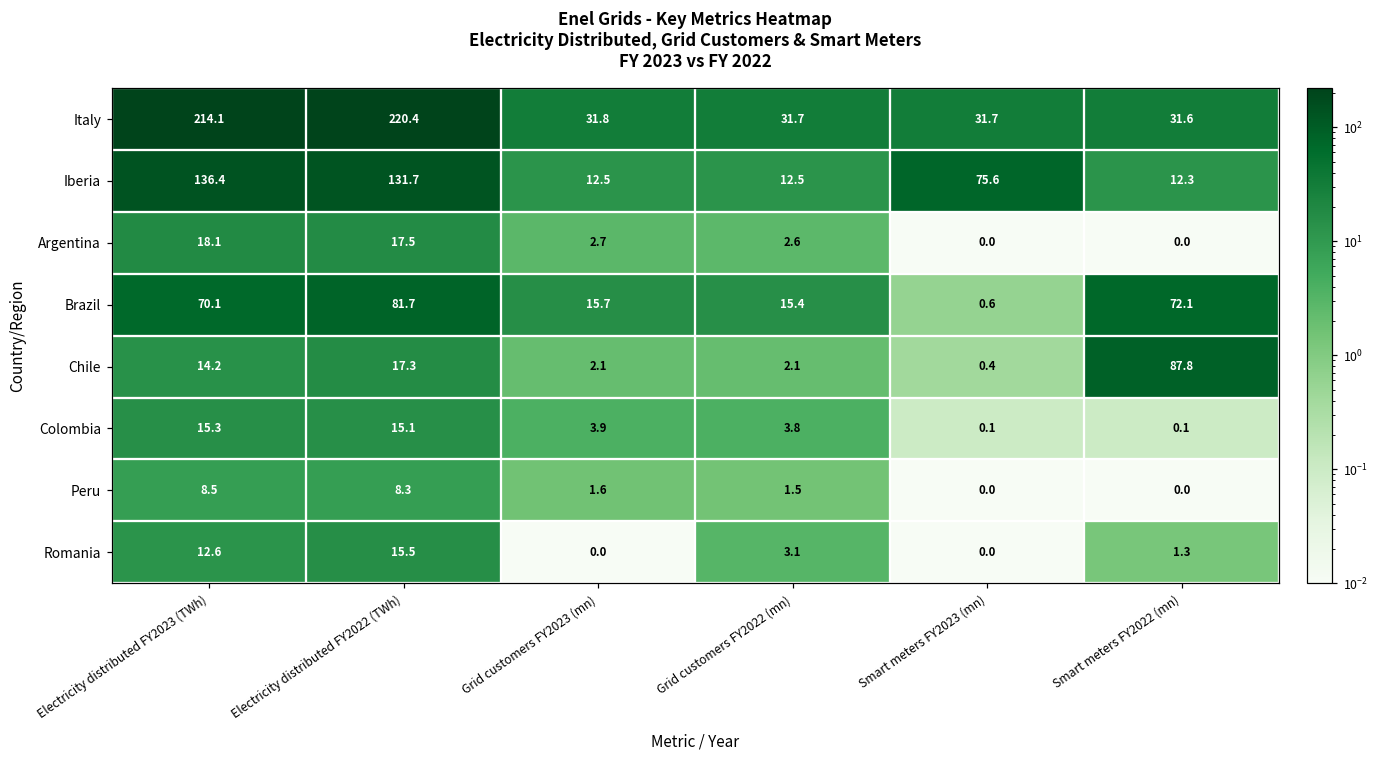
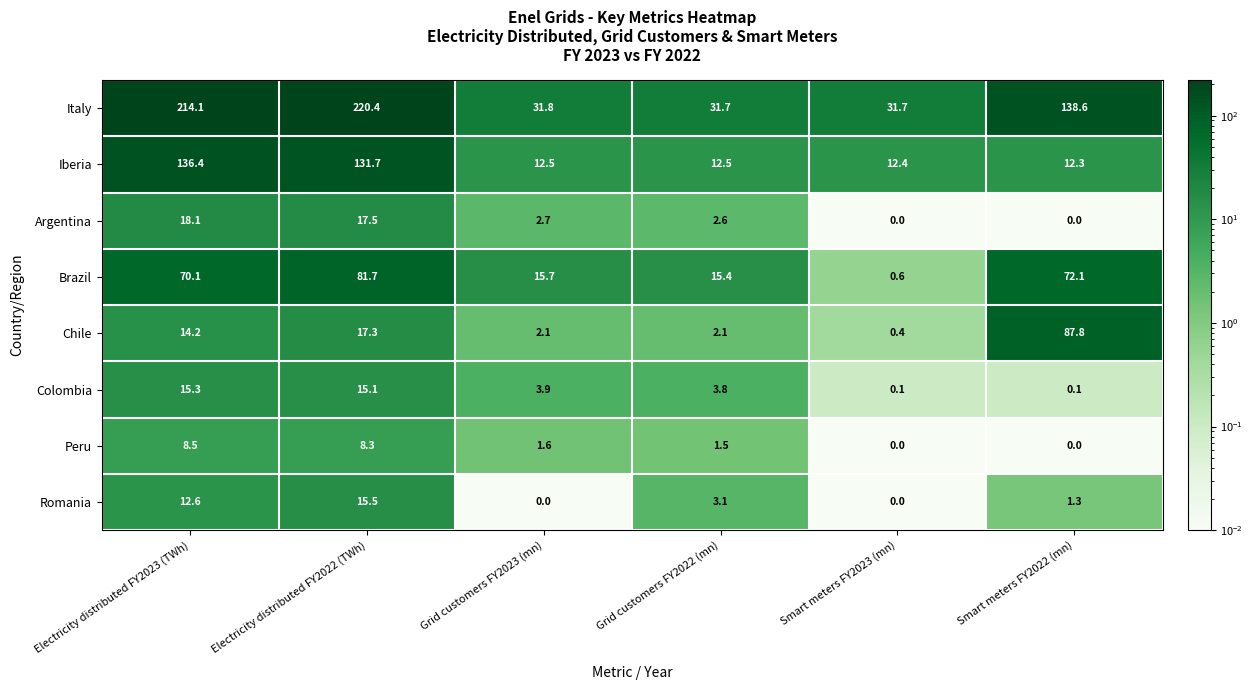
  {
    "Italy": {
      "Electricity distributed FY2023 (TWh)": 214.1,
      "Electricity distributed FY2022 (TWh)": 220.4,
      "Grid customers FY2023 (mn)": 31.8,
      "Grid customers FY2022 (mn)": 31.7,
      "Smart meters FY2023 (mn)": 31.7,
-     "Smart meters FY2022 (mn)": 31.6
+     "Smart meters FY2022 (mn)": 138.6
    },
    "Iberia": {
      "Electricity distributed FY2023 (TWh)": 136.4,
      "Electricity distributed FY2022 (TWh)": 131.7,
      "Grid customers FY2023 (mn)": 12.5,
      "Grid customers FY2022 (mn)": 12.5,
-     "Smart meters FY2023 (mn)": 75.6,
+     "Smart meters FY2023 (mn)": 12.4,
      "Smart meters FY2022 (mn)": 12.3
    },
    "Argentina": {
      "Electricity distributed FY2023 (TWh)": 18.1,
      "Electricity distributed FY2022 (TWh)": 17.5,
      "Grid customers FY2023 (mn)": 2.7,
      "Grid customers FY2022 (mn)": 2.6,
      "Smart meters FY2023 (mn)": 0.0,
      "Smart meters FY2022 (mn)": 0.0
    },
    "Brazil": {
      "Electricity distributed FY2023 (TWh)": 70.1,
      "Electricity distributed FY2022 (TWh)": 81.7,
      "Grid customers FY2023 (mn)": 15.7,
      "Grid customers FY2022 (mn)": 15.4,
      "Smart meters FY2023 (mn)": 0.6,
      "Smart meters FY2022 (mn)": 72.1
    },
    "Chile": {
      "Electricity distributed FY2023 (TWh)": 14.2,
      "Electricity distributed FY2022 (TWh)": 17.3,
      "Grid customers FY2023 (mn)": 2.1,
      "Grid customers FY2022 (mn)": 2.1,
      "Smart meters FY2023 (mn)": 0.4,
      "Smart meters FY2022 (mn)": 87.8
    },
    "Colombia": {
      "Electricity distributed FY2023 (TWh)": 15.3,
      "Electricity distributed FY2022 (TWh)": 15.1,
      "Grid customers FY2023 (mn)": 3.9,
      "Grid customers FY2022 (mn)": 3.8,
      "Smart meters FY2023 (mn)": 0.1,
      "Smart meters FY2022 (mn)": 0.1
    },
    "Peru": {
      "Electricity distributed FY2023 (TWh)": 8.5,
      "Electricity distributed FY2022 (TWh)": 8.3,
      "Grid customers FY2023 (mn)": 1.6,
      "Grid customers FY2022 (mn)": 1.5,
      "Smart meters FY2023 (mn)": 0.0,
      "Smart meters FY2022 (mn)": 0.0
    },
    "Romania": {
      "Electricity distributed FY2023 (TWh)": 12.6,
      "Electricity distributed FY2022 (TWh)": 15.5,
      "Grid customers FY2023 (mn)": 0.0,
      "Grid customers FY2022 (mn)": 3.1,
      "Smart meters FY2023 (mn)": 0.0,
      "Smart meters FY2022 (mn)": 1.3
    }
  }
